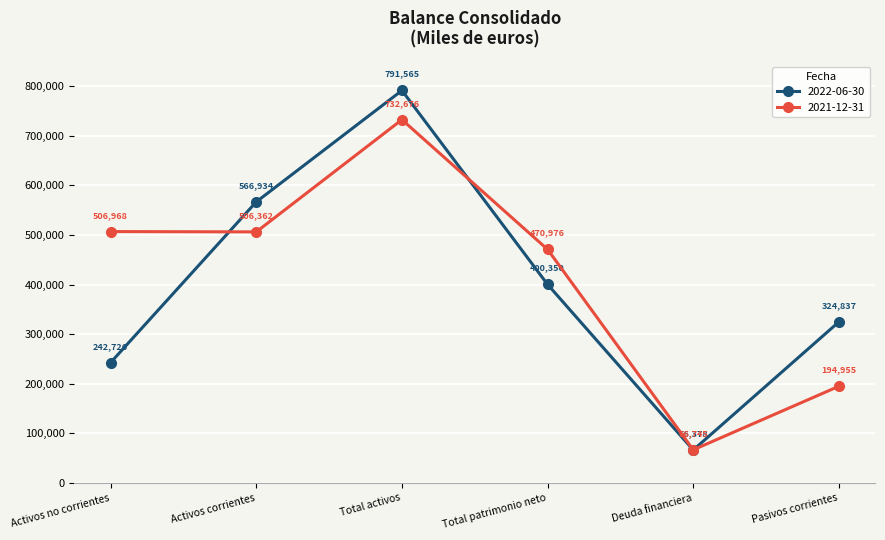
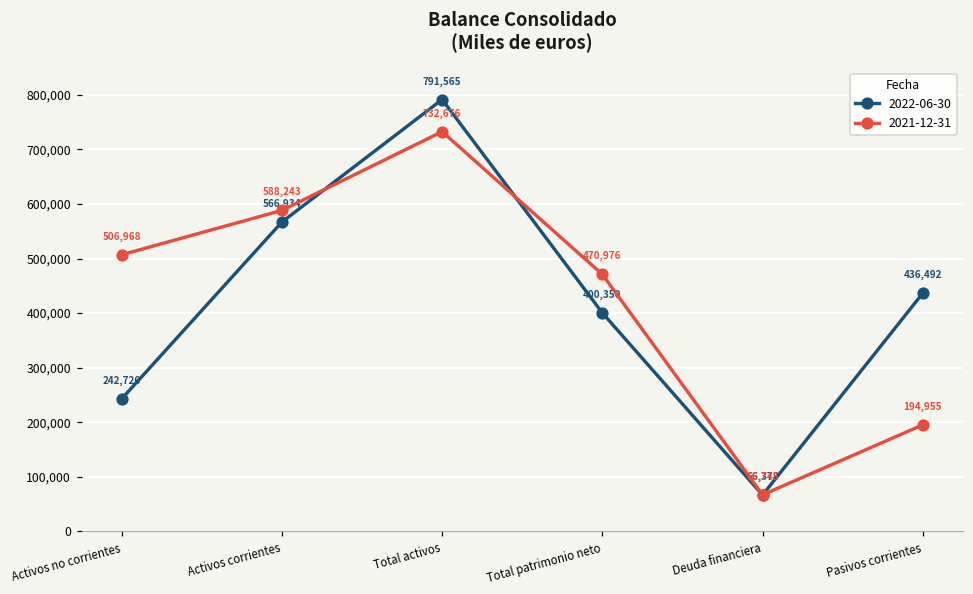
  {
    "2022-06-30": {
      "Activos no corrientes": "242,726",
      "Activos corrientes": "566,934",
      "Total activos": "791,565",
      "Total patrimonio neto": "400,350",
-     "Pasivos corrientes": "324,837"
+     "Pasivos corrientes": "436,492"
    },
    "2021-12-31": {
      "Activos no corrientes": "506,968",
-     "Activos corrientes": "506,362",
+     "Activos corrientes": "588,243",
      "Total activos": "732,676",
      "Total patrimonio neto": "470,976",
      "Pasivos corrientes": "194,955"
    }
  }
